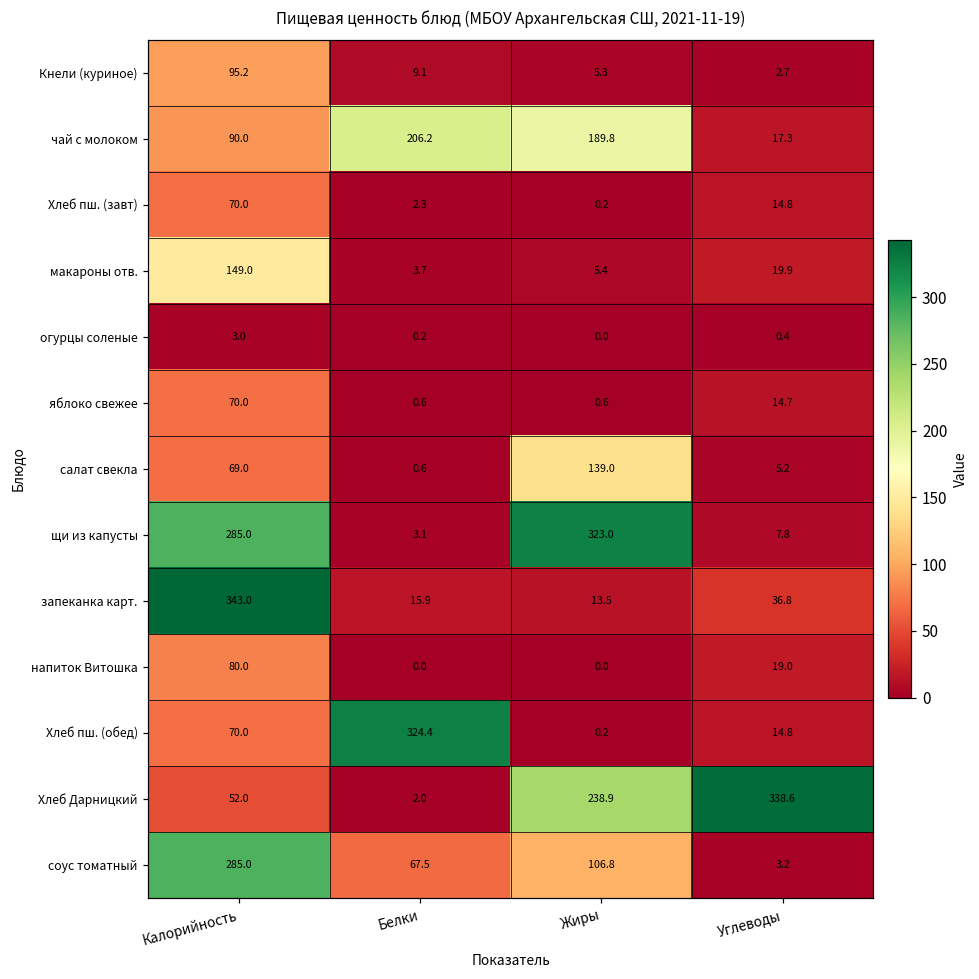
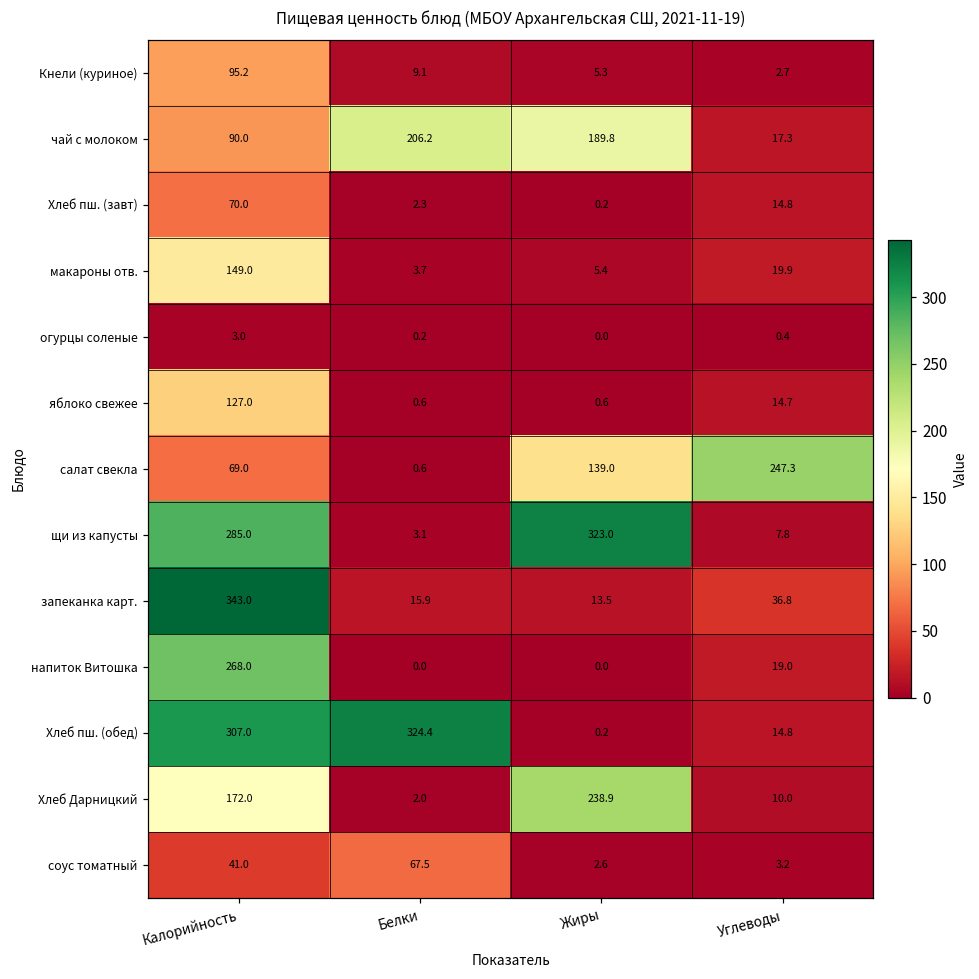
  {
    "Кнели (куриное)": {
      "Калорийность": 95.2,
      "Белки": 9.1,
      "Жиры": 5.3,
      "Углеводы": 2.7
    },
    "чай с молоком": {
      "Калорийность": 90.0,
      "Белки": 206.2,
      "Жиры": 189.8,
      "Углеводы": 17.3
    },
    "Хлеб пш. (завт)": {
      "Калорийность": 70.0,
      "Белки": 2.3,
      "Жиры": 0.2,
      "Углеводы": 14.8
    },
    "макароны отв.": {
      "Калорийность": 149.0,
      "Белки": 3.7,
      "Жиры": 5.4,
      "Углеводы": 19.9
    },
    "огурцы соленые": {
      "Калорийность": 3.0,
      "Белки": 0.2,
      "Жиры": 0.0,
      "Углеводы": 0.4
    },
    "яблоко свежее": {
-     "Калорийность": 70.0,
+     "Калорийность": 127.0,
      "Белки": 0.6,
      "Жиры": 0.6,
      "Углеводы": 14.7
    },
    "салат свекла": {
      "Калорийность": 69.0,
      "Белки": 0.6,
      "Жиры": 139.0,
-     "Углеводы": 5.2
+     "Углеводы": 247.3
    },
    "щи из капусты": {
      "Калорийность": 285.0,
      "Белки": 3.1,
      "Жиры": 323.0,
      "Углеводы": 7.8
    },
    "запеканка карт.": {
      "Калорийность": 343.0,
      "Белки": 15.9,
      "Жиры": 13.5,
      "Углеводы": 36.8
    },
    "напиток Витошка": {
-     "Калорийность": 80.0,
+     "Калорийность": 268.0,
      "Белки": 0.0,
      "Жиры": 0.0,
      "Углеводы": 19.0
    },
    "Хлеб пш. (обед)": {
-     "Калорийность": 70.0,
+     "Калорийность": 307.0,
      "Белки": 324.4,
      "Жиры": 0.2,
      "Углеводы": 14.8
    },
    "Хлеб Дарницкий": {
-     "Калорийность": 52.0,
+     "Калорийность": 172.0,
      "Белки": 2.0,
      "Жиры": 238.9,
-     "Углеводы": 338.6
+     "Углеводы": 10.0
    },
    "соус томатный": {
-     "Калорийность": 285.0,
+     "Калорийность": 41.0,
      "Белки": 67.5,
-     "Жиры": 106.8,
+     "Жиры": 2.6,
      "Углеводы": 3.2
    }
  }
